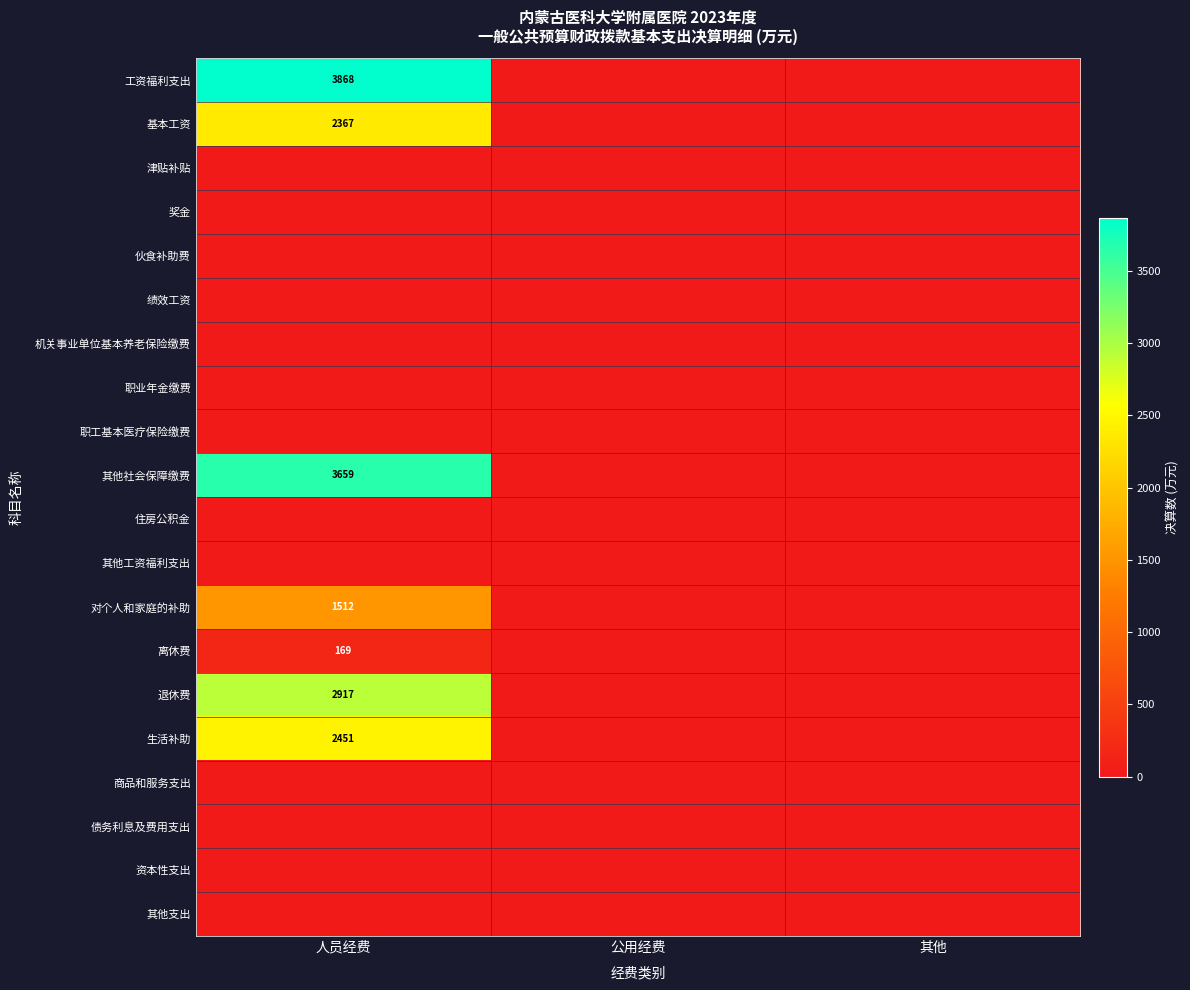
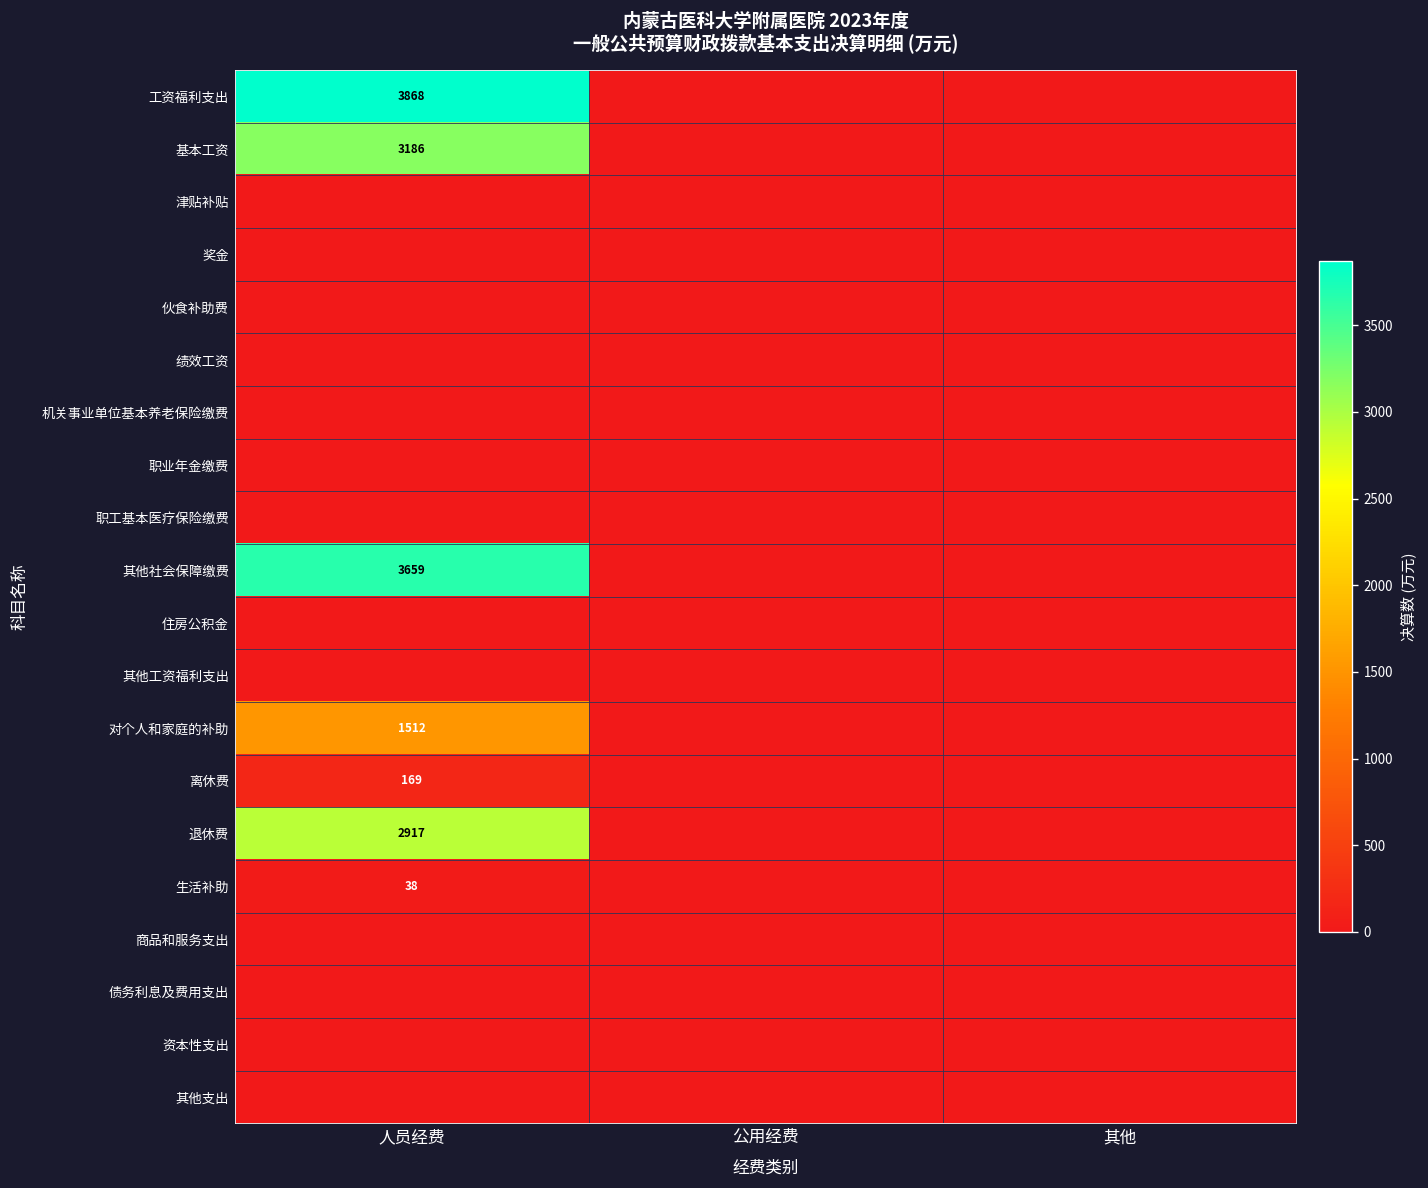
  {
    "工资福利支出": {
      "人员经费": 3868
    },
    "基本工资": {
-     "人员经费": 2367
+     "人员经费": 3186
    },
    "其他社会保障缴费": {
      "人员经费": 3659
    },
    "对个人和家庭的补助": {
      "人员经费": 1512
    },
    "离休费": {
      "人员经费": 169
    },
    "退休费": {
      "人员经费": 2917
    },
    "生活补助": {
-     "人员经费": 2451
+     "人员经费": 38
    }
  }
